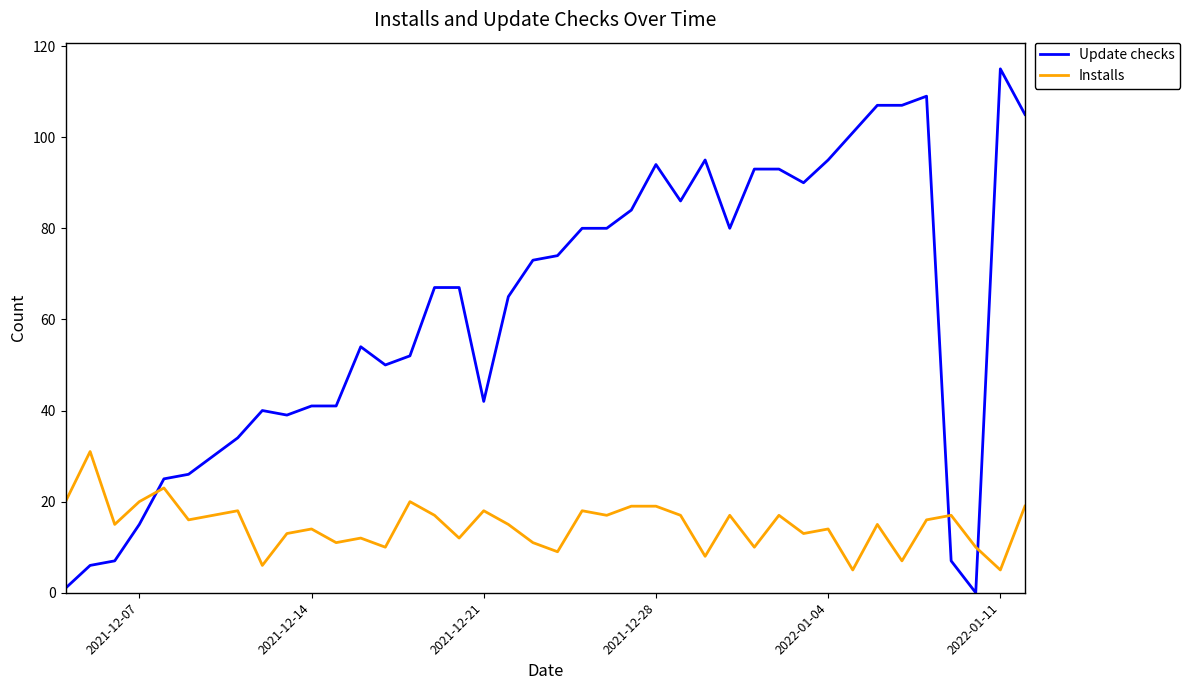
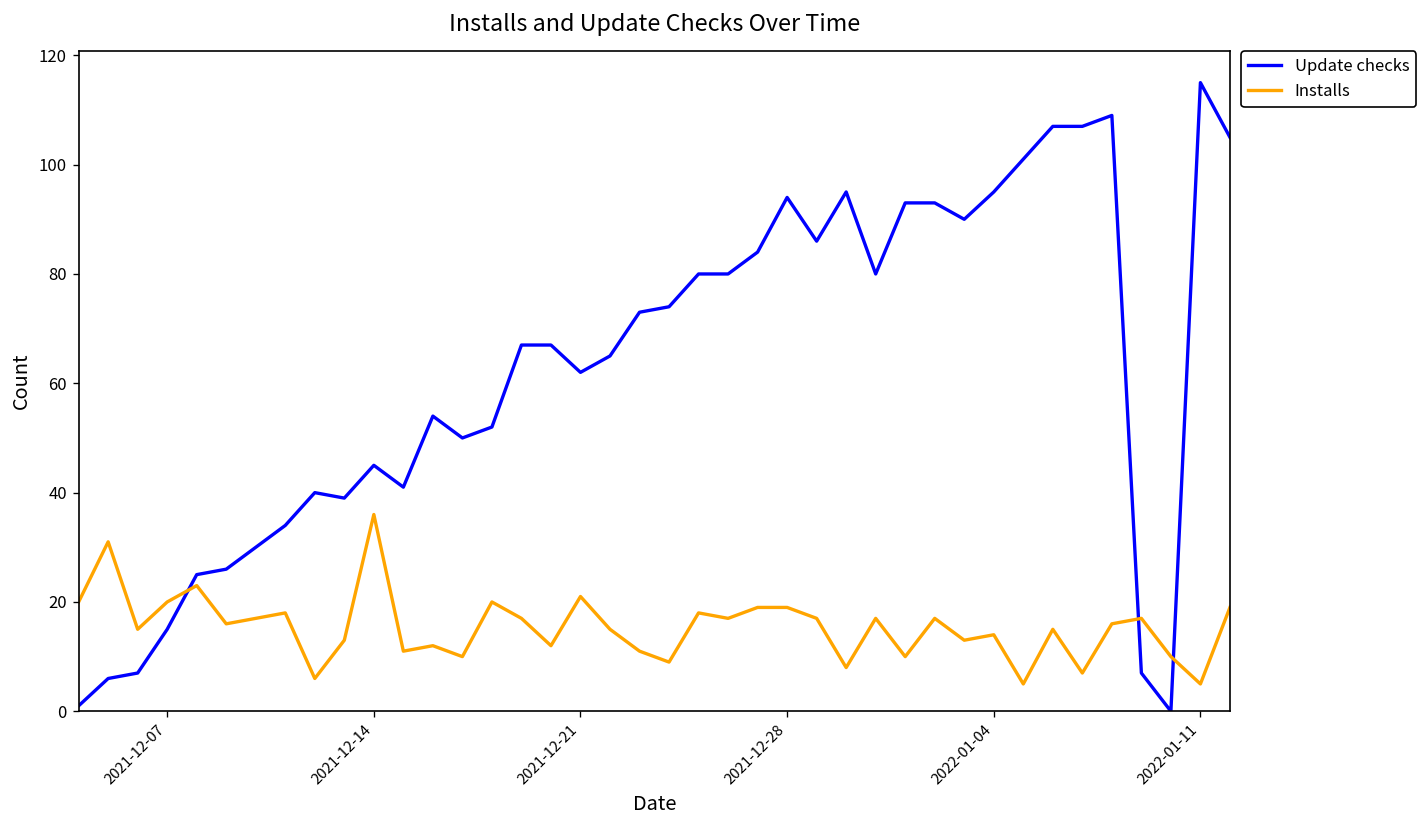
  {
    "Update checks": {
      "2021-12-07": 15,
-     "2021-12-14": 41,
-     "2021-12-21": 42,
+     "2021-12-14": 45,
+     "2021-12-21": 62,
      "2021-12-28": 94,
      "2022-01-04": 95,
      "2022-01-11": 115
    },
    "Installs": {
      "2021-12-07": 20,
-     "2021-12-14": 14,
-     "2021-12-21": 18,
+     "2021-12-14": 36,
+     "2021-12-21": 21,
      "2021-12-28": 19,
      "2022-01-04": 14,
      "2022-01-11": 5
    }
  }
